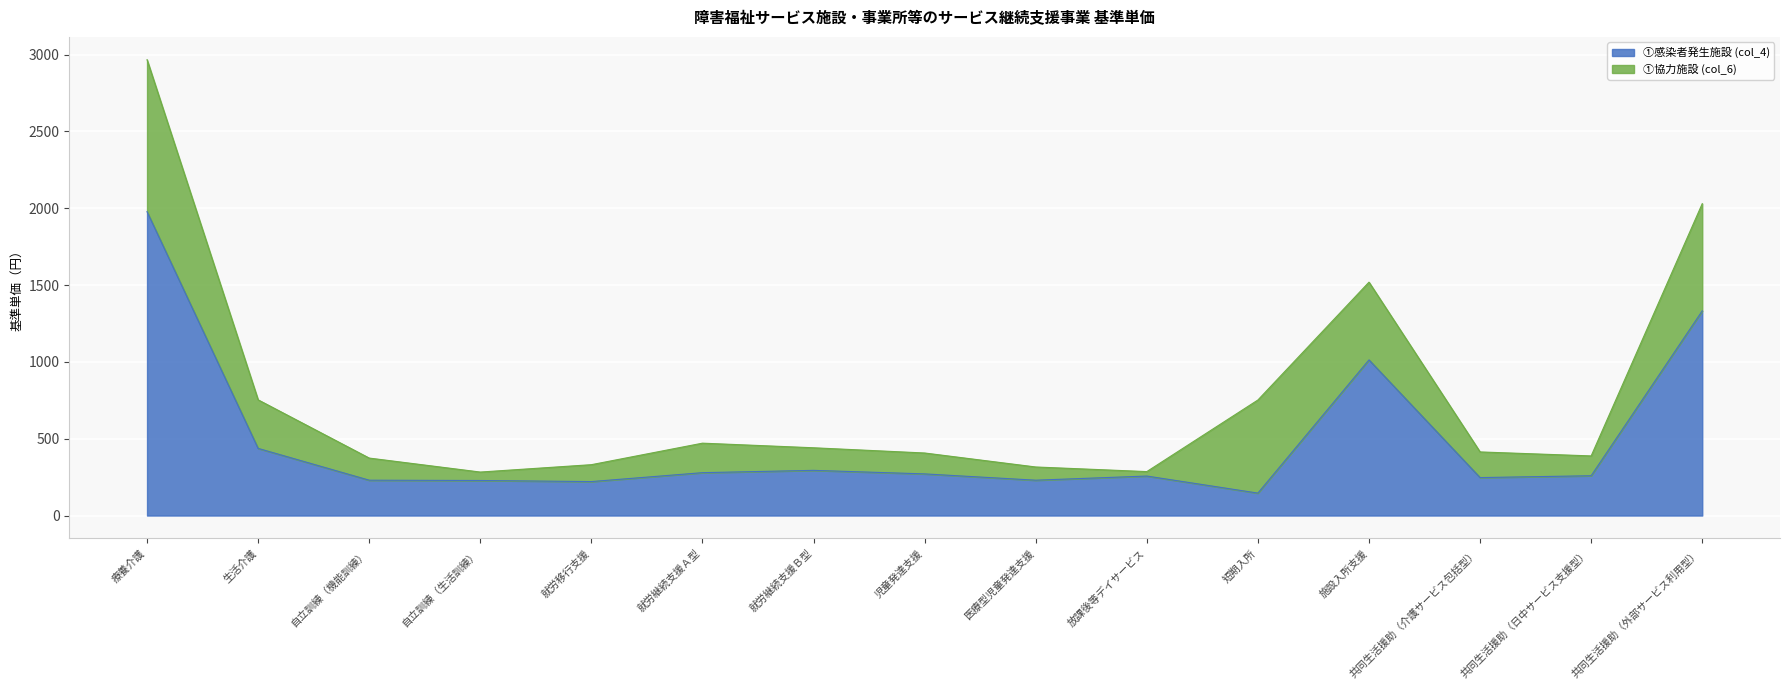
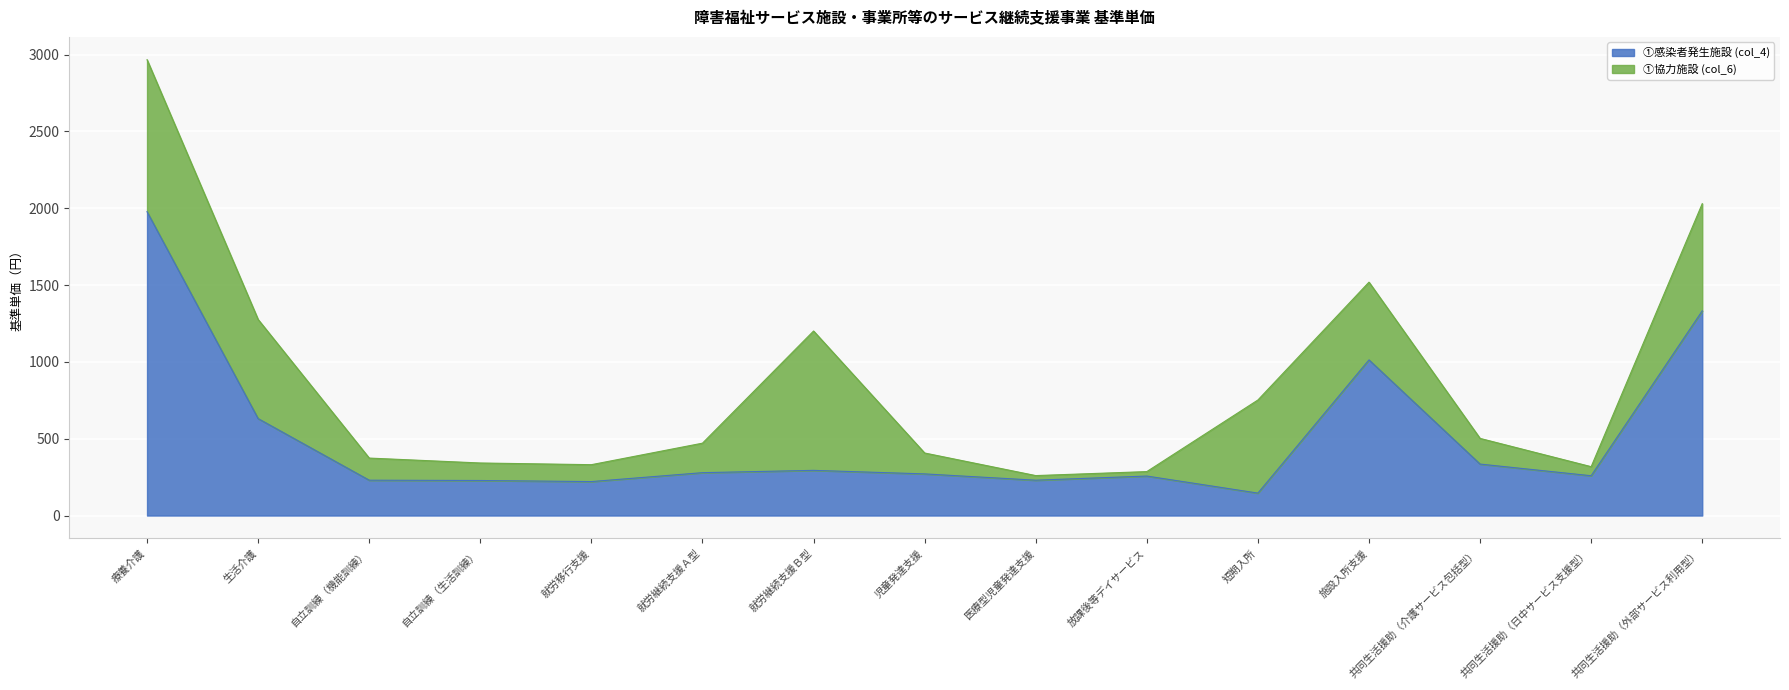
  {
    "①感染者発生施設 (col_4)": {
      "療養介護": 1980,
-     "生活介護": 440,
+     "生活介護": 630,
      "自立訓練（機能訓練）": 230,
      "自立訓練（生活訓練）": 230,
      "就労移行支援": 220,
      "就労継続支援Ａ型": 280,
      "就労継続支援Ｂ型": 290,
      "児童発達支援": 270,
      "医療型児童発達支援": 230,
      "放課後等デイサービス": 260,
      "短期入所": 150,
      "施設入所支援": 1010,
-     "共同生活援助（介護サービス包括型）": 250,
+     "共同生活援助（介護サービス包括型）": 340,
      "共同生活援助（日中サービス支援型）": 260,
      "共同生活援助（外部サービス利用型）": 1330
    },
    "①協力施設 (col_6)": {
      "療養介護": 990,
-     "生活介護": 320,
+     "生活介護": 650,
      "自立訓練（機能訓練）": 140,
-     "自立訓練（生活訓練）": 60,
+     "自立訓練（生活訓練）": 110,
      "就労移行支援": 110,
      "就労継続支援Ａ型": 190,
-     "就労継続支援Ｂ型": 150,
+     "就労継続支援Ｂ型": 910,
      "児童発達支援": 140,
-     "医療型児童発達支援": 90,
+     "医療型児童発達支援": 30,
      "放課後等デイサービス": 30,
      "短期入所": 610,
      "施設入所支援": 510,
      "共同生活援助（介護サービス包括型）": 170,
-     "共同生活援助（日中サービス支援型）": 130,
+     "共同生活援助（日中サービス支援型）": 60,
      "共同生活援助（外部サービス利用型）": 700
    }
  }
